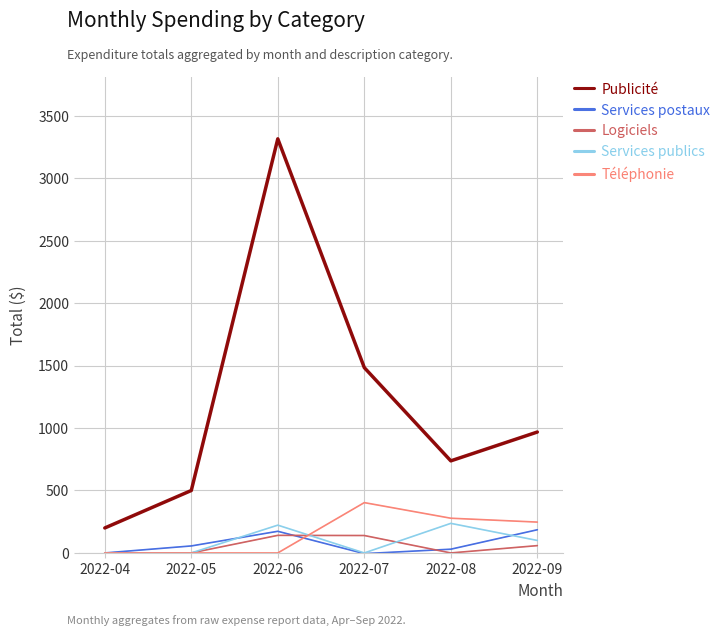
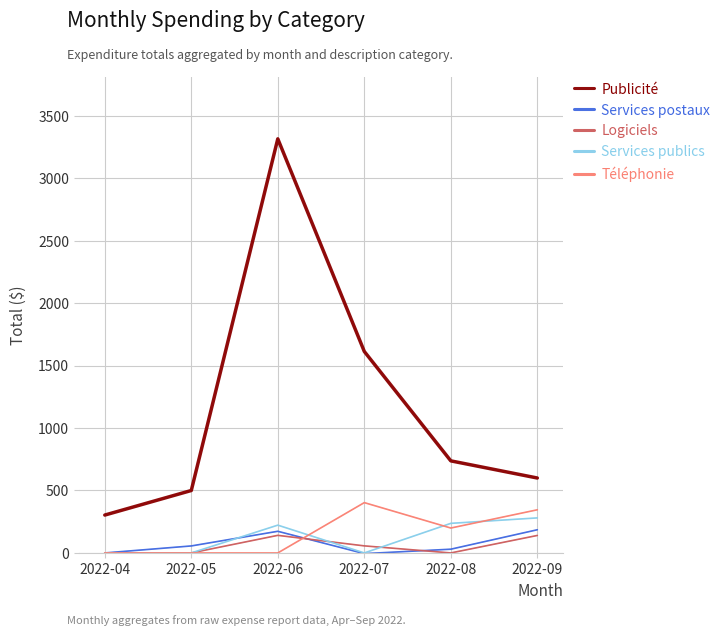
  {
    "Publicité": {
-     "2022-04": 200,
+     "2022-04": 300,
      "2022-05": 500,
      "2022-06": 3320,
-     "2022-07": 1480,
+     "2022-07": 1610,
      "2022-08": 740,
-     "2022-09": 970
+     "2022-09": 600
    },
    "Services postaux": {
      "2022-05": 60,
      "2022-06": 170,
      "2022-08": 30,
      "2022-09": 190
    },
    "Logiciels": {
      "2022-06": 140,
-     "2022-07": 140,
+     "2022-07": 60,
      "2022-08": 0,
-     "2022-09": 60
+     "2022-09": 140
    },
    "Services publics": {
      "2022-06": 220,
      "2022-08": 240,
-     "2022-09": 100
+     "2022-09": 280
    },
    "Téléphonie": {
      "2022-06": 0,
      "2022-07": 400,
-     "2022-08": 280,
-     "2022-09": 250
+     "2022-08": 200,
+     "2022-09": 350
    }
  }
